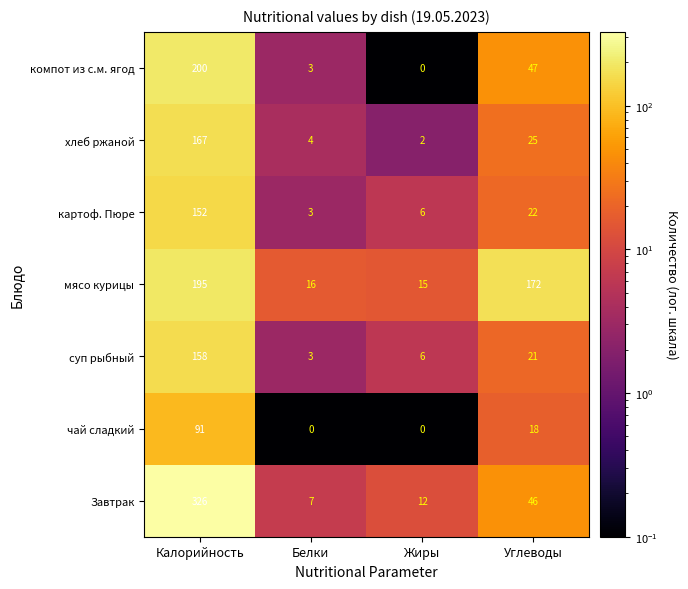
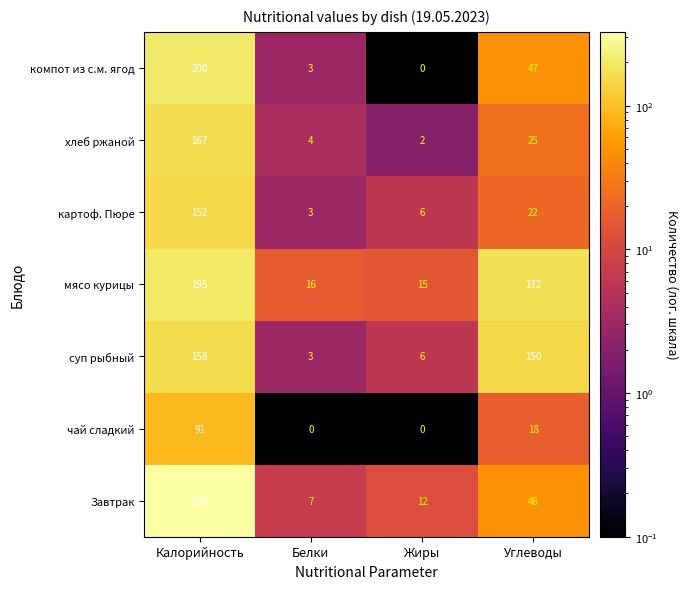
  {
    "компот из с.м. ягод": {
      "Калорийность": 200,
      "Белки": 3,
      "Жиры": 0,
      "Углеводы": 47
    },
    "хлеб ржаной": {
      "Калорийность": 167,
      "Белки": 4,
      "Жиры": 2,
      "Углеводы": 25
    },
    "картоф. Пюре": {
      "Калорийность": 152,
      "Белки": 3,
      "Жиры": 6,
      "Углеводы": 22
    },
    "мясо курицы": {
      "Калорийность": 195,
      "Белки": 16,
      "Жиры": 15,
      "Углеводы": 172
    },
    "суп рыбный": {
      "Калорийность": 158,
      "Белки": 3,
      "Жиры": 6,
-     "Углеводы": 21
+     "Углеводы": 150
    },
    "чай сладкий": {
      "Калорийность": 91,
      "Белки": 0,
      "Жиры": 0,
      "Углеводы": 18
    },
    "Завтрак": {
      "Калорийность": 326,
      "Белки": 7,
      "Жиры": 12,
      "Углеводы": 46
    }
  }
